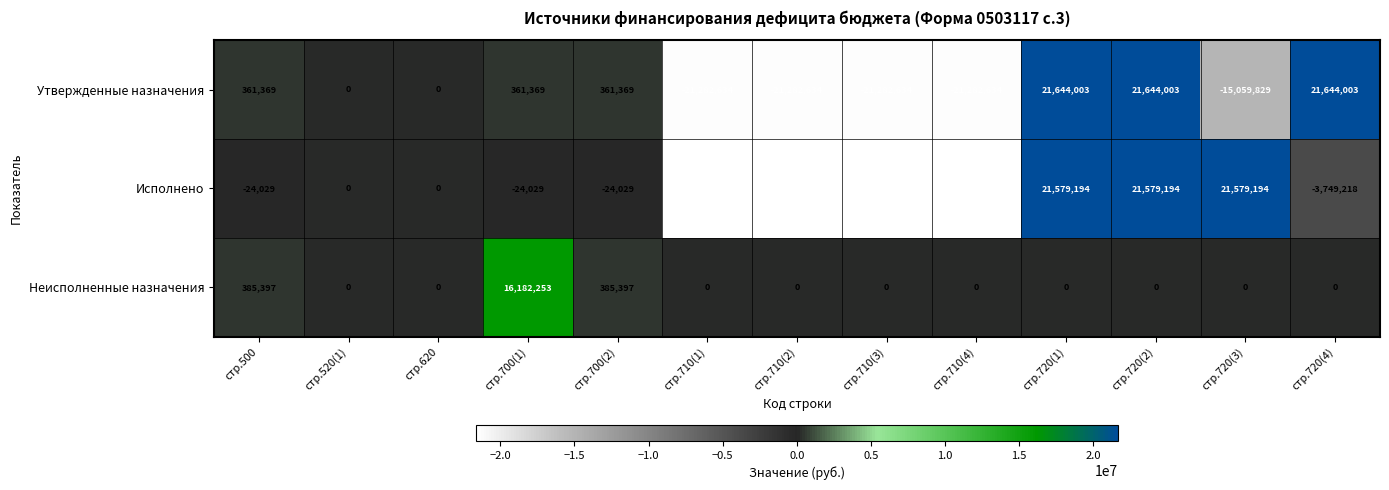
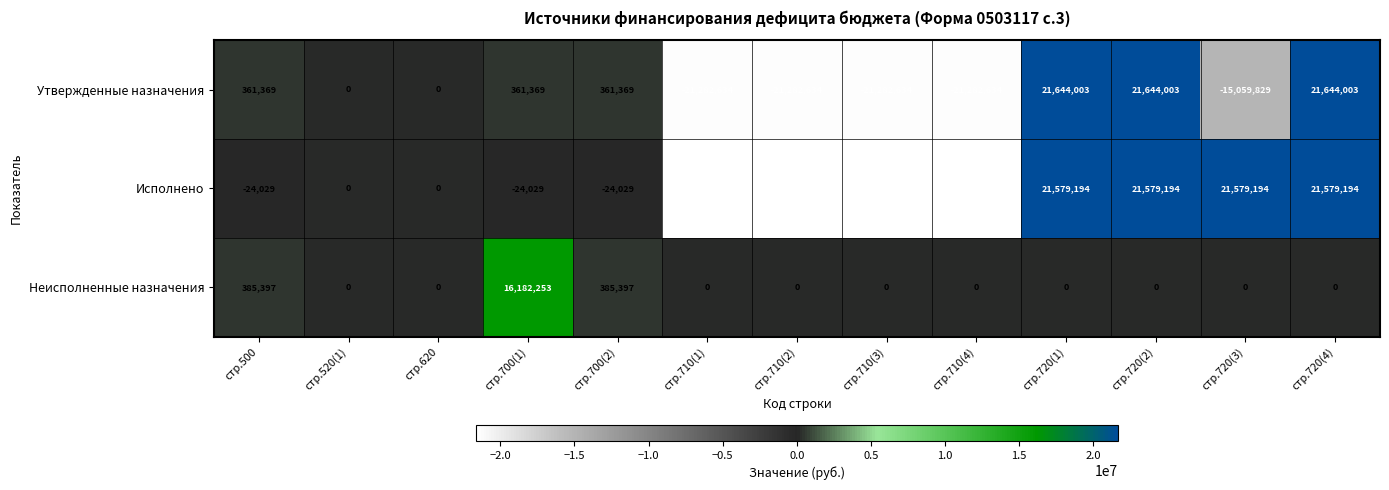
  {
    "Утвержденные назначения": {
      "стр.500": "361,369",
      "стр.700(1)": "361,369",
      "стр.700(2)": "361,369",
      "стр.720(1)": "21,644,003",
      "стр.720(2)": "21,644,003",
      "стр.720(3)": "-15,059,829",
      "стр.720(4)": "21,644,003"
    },
    "Исполнено": {
      "стр.720(1)": "21,579,194",
      "стр.720(2)": "21,579,194",
      "стр.720(3)": "21,579,194",
-     "стр.720(4)": "-3,749,218"
+     "стр.720(4)": "21,579,194"
    },
    "Неисполненные назначения": {
      "стр.500": "385,397",
      "стр.700(1)": "16,182,253",
      "стр.700(2)": "385,397"
    }
  }
